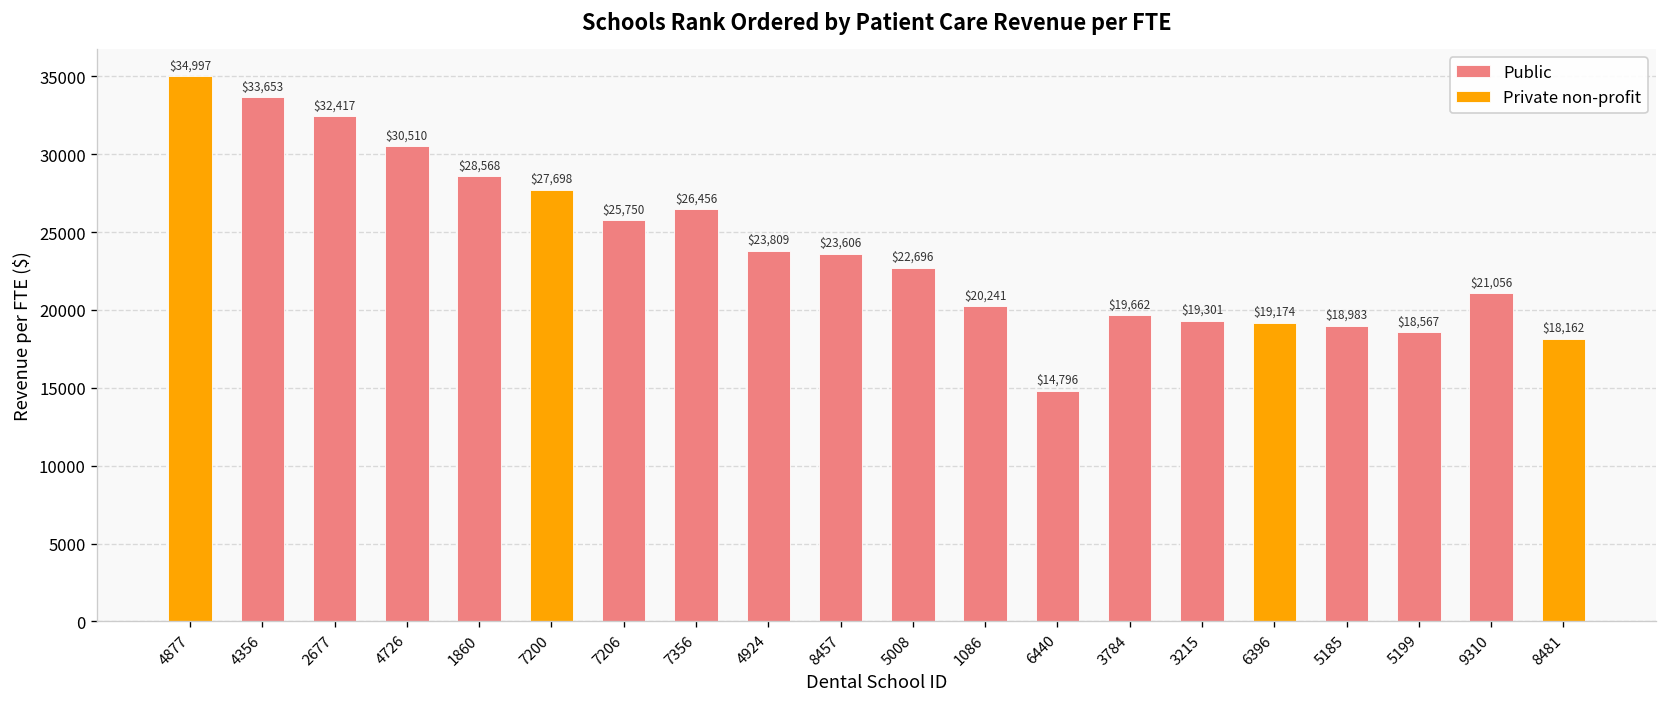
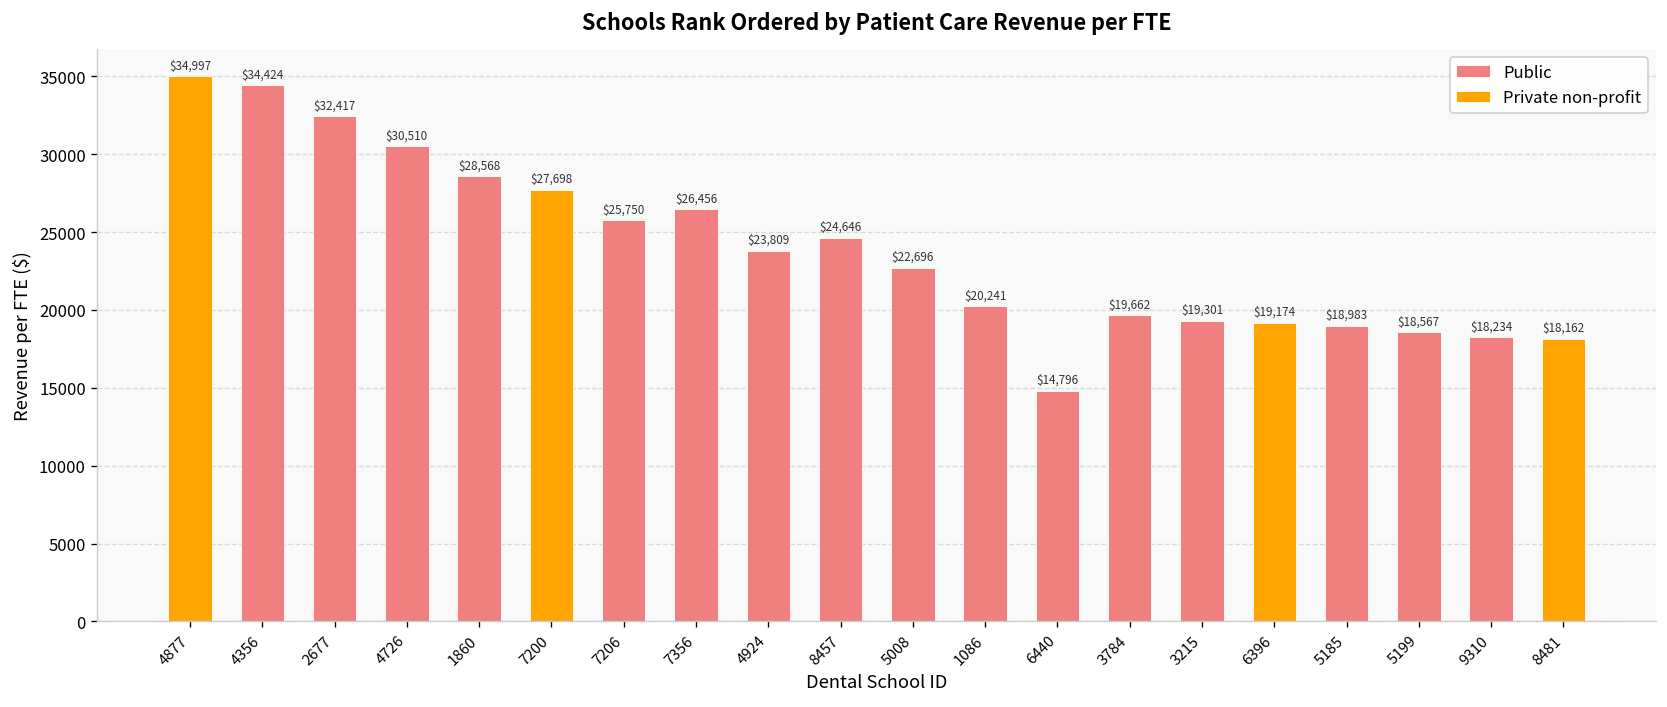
  {
    "Public": {
-     "4356": "$33,653",
+     "4356": "$34,424",
      "2677": "$32,417",
      "4726": "$30,510",
      "1860": "$28,568",
      "7206": "$25,750",
      "7356": "$26,456",
      "4924": "$23,809",
-     "8457": "$23,606",
+     "8457": "$24,646",
      "5008": "$22,696",
      "1086": "$20,241",
      "6440": "$14,796",
      "3784": "$19,662",
      "3215": "$19,301",
      "5185": "$18,983",
      "5199": "$18,567",
-     "9310": "$21,056"
+     "9310": "$18,234"
    },
    "Private non-profit": {
      "4877": "$34,997",
      "7200": "$27,698",
      "6396": "$19,174",
      "8481": "$18,162"
    }
  }
